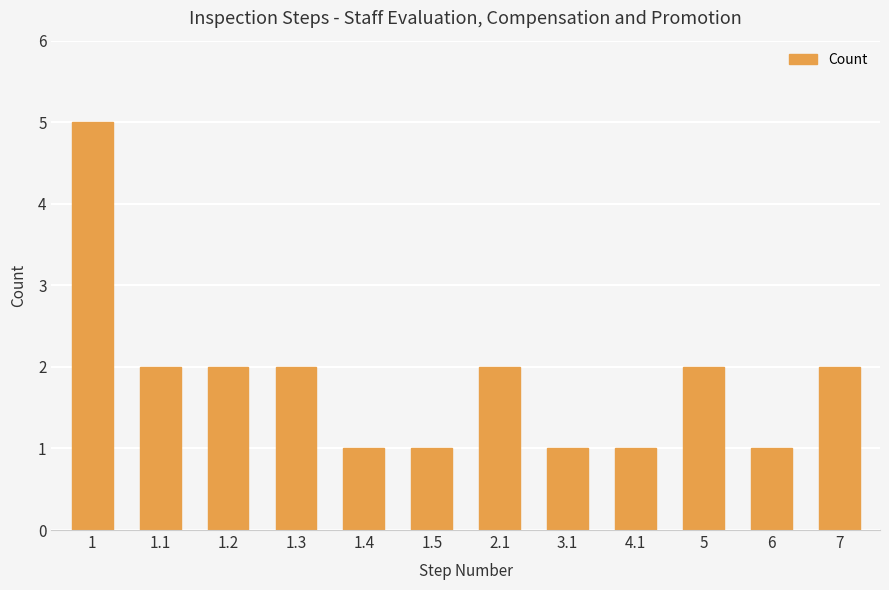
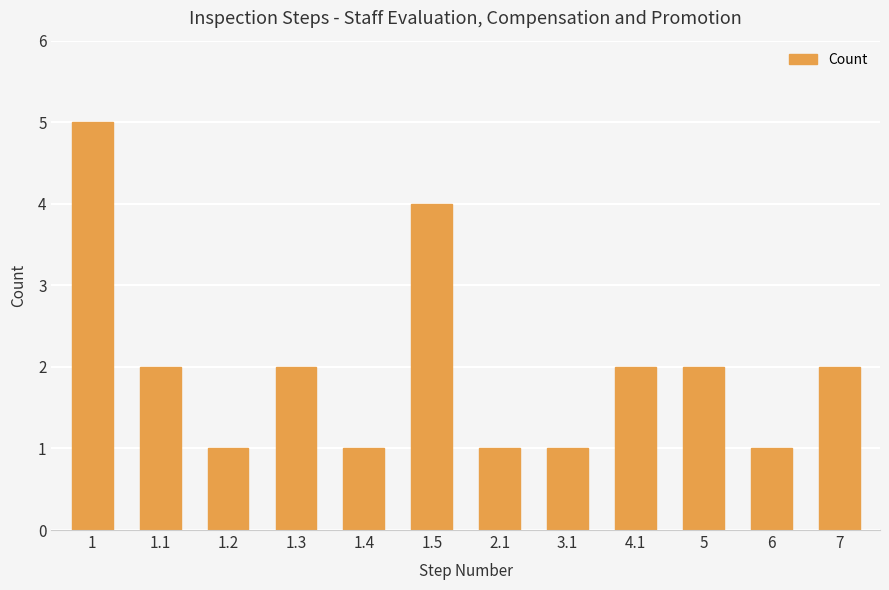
  {
    "1": 5,
    "1.1": 2,
-   "1.2": 2,
+   "1.2": 1,
    "1.3": 2,
    "1.4": 1,
-   "1.5": 1,
-   "2.1": 2,
+   "1.5": 4,
+   "2.1": 1,
    "3.1": 1,
-   "4.1": 1,
+   "4.1": 2,
    "5": 2,
    "6": 1,
    "7": 2
  }
